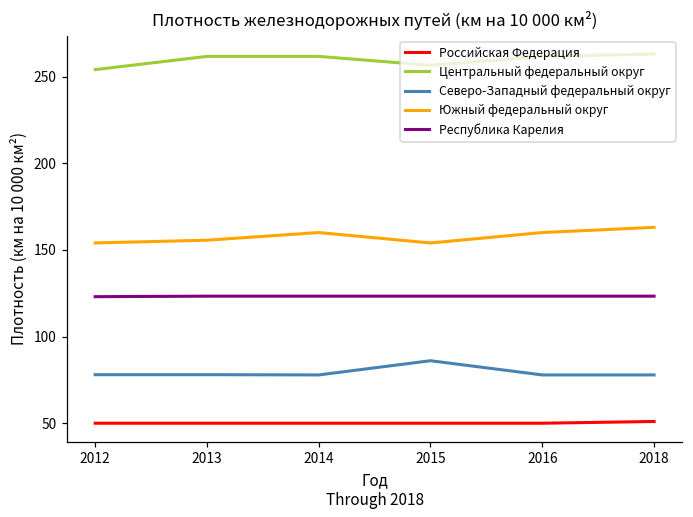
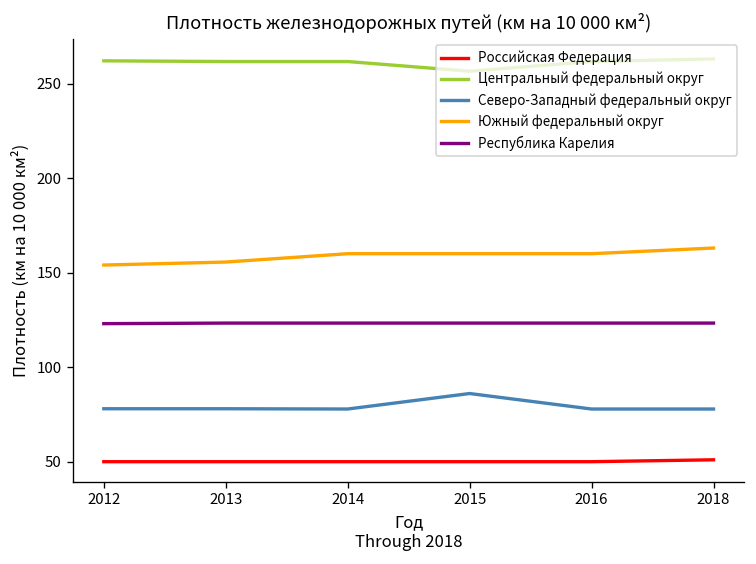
  {
    "Российская Федерация": {
      "2012": 50,
      "2013": 50,
      "2014": 50,
      "2015": 50,
      "2016": 50,
      "2018": 51
    },
    "Центральный федеральный округ": {
-     "2012": 254,
+     "2012": 262,
      "2013": 262,
      "2014": 262
    },
    "Северо-Западный федеральный округ": {
      "2012": 78,
      "2013": 78,
      "2014": 78,
      "2015": 86,
      "2016": 78,
      "2018": 78
    },
    "Южный федеральный округ": {
      "2012": 154,
      "2013": 156,
      "2014": 160,
-     "2015": 154,
+     "2015": 160,
      "2016": 160,
      "2018": 163
    },
    "Республика Карелия": {
      "2012": 123,
      "2013": 123,
      "2014": 123,
      "2015": 123,
      "2016": 123,
      "2018": 123
    }
  }
